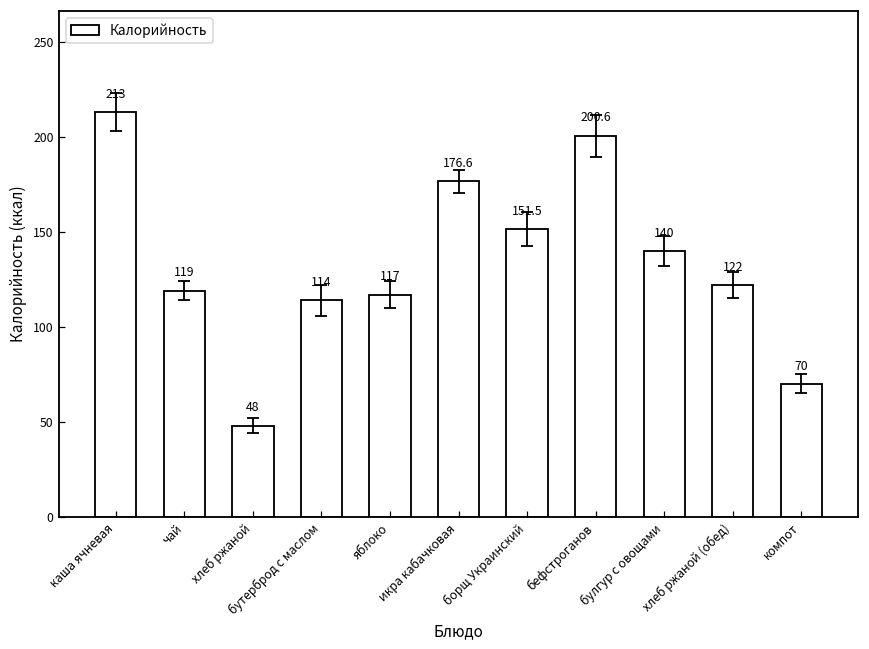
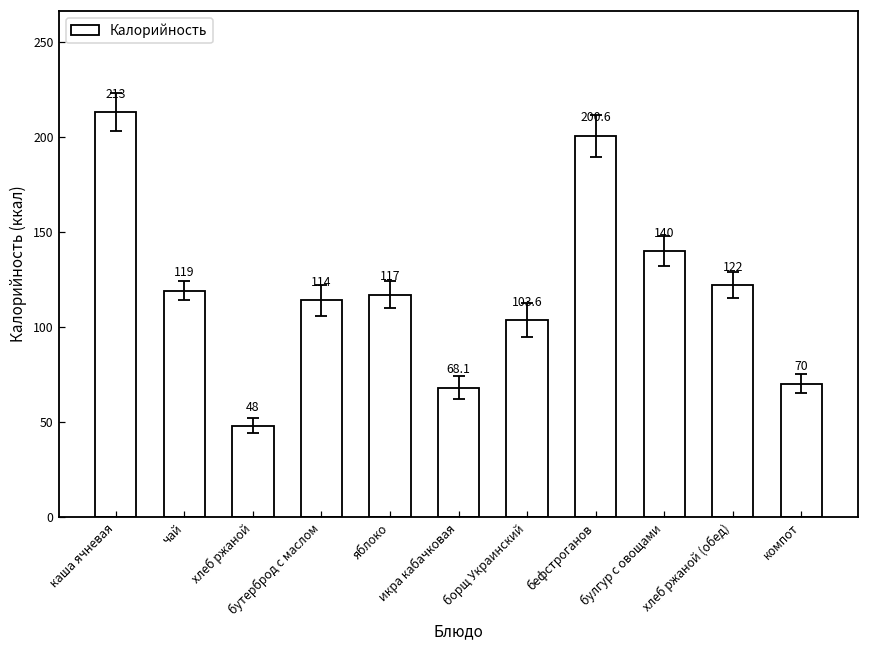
  {
    "Калорийность": {
      "хлеб ржаной": 48,
-     "икра кабачковая": 176.6,
-     "борщ Украинский": 151.5
+     "икра кабачковая": 68.1,
+     "борщ Украинский": 103.6
    }
  }
